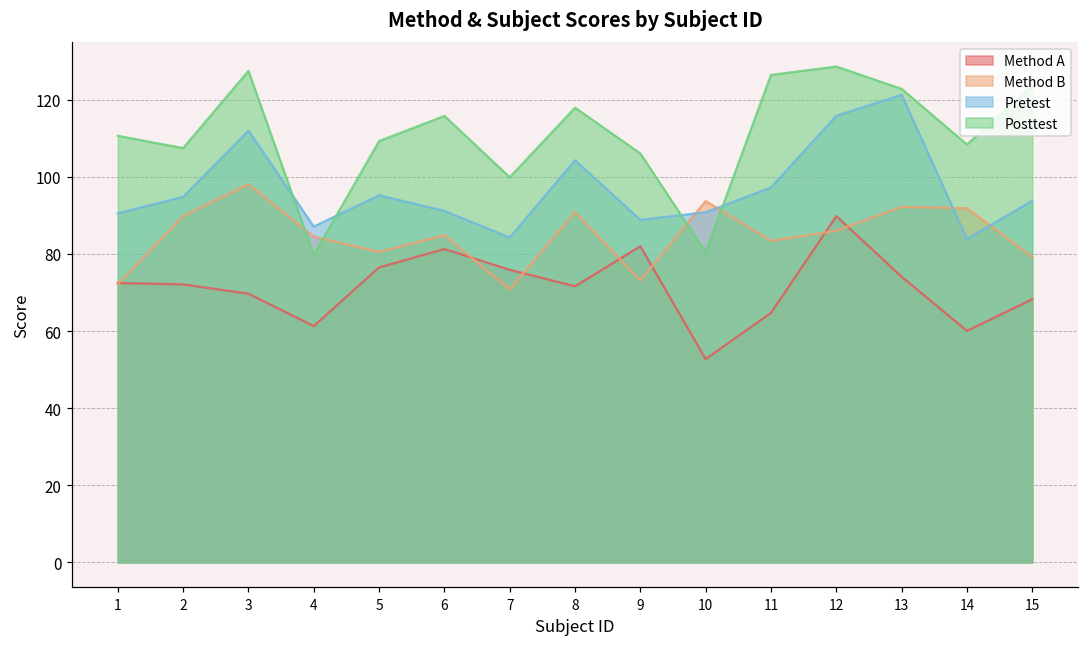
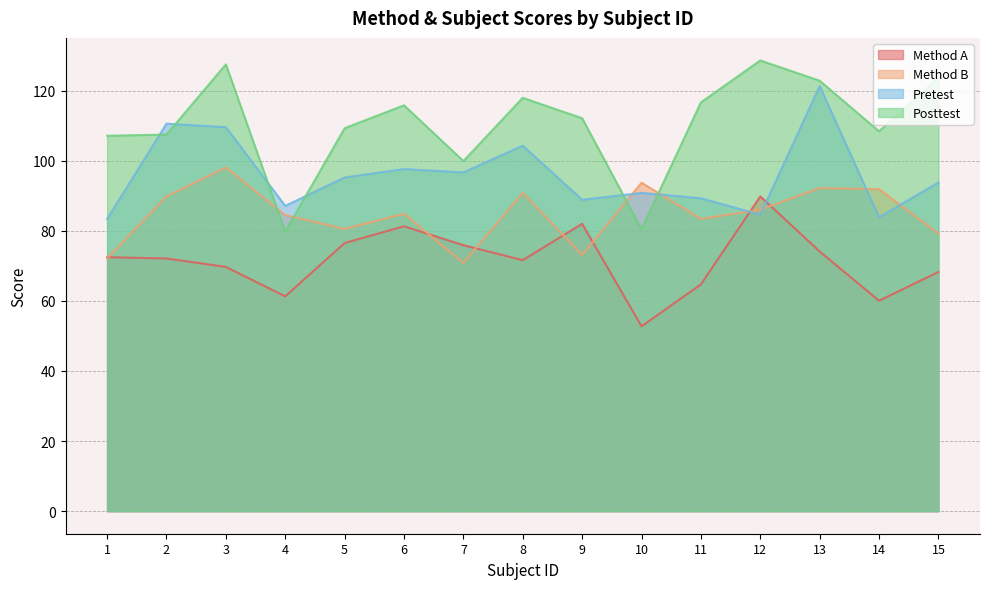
  {
    "Pretest": {
-     "1": 91,
-     "2": 95,
-     "3": 112,
+     "1": 83,
+     "2": 111,
+     "3": 110,
      "4": 87,
      "5": 95,
-     "6": 91,
-     "7": 84,
+     "6": 98,
+     "7": 97,
      "8": 104,
      "9": 89,
      "10": 91,
-     "11": 97,
-     "12": 116,
+     "11": 89,
+     "12": 85,
      "13": 121,
      "14": 84,
      "15": 94
    },
    "Posttest": {
-     "1": 111,
+     "1": 107,
      "2": 107,
      "3": 127,
      "4": 80,
      "5": 109,
      "6": 116,
      "7": 100,
      "8": 118,
-     "9": 106,
+     "9": 112,
      "10": 80,
-     "11": 126,
+     "11": 117,
      "12": 129,
      "13": 123,
      "14": 108
    }
  }
